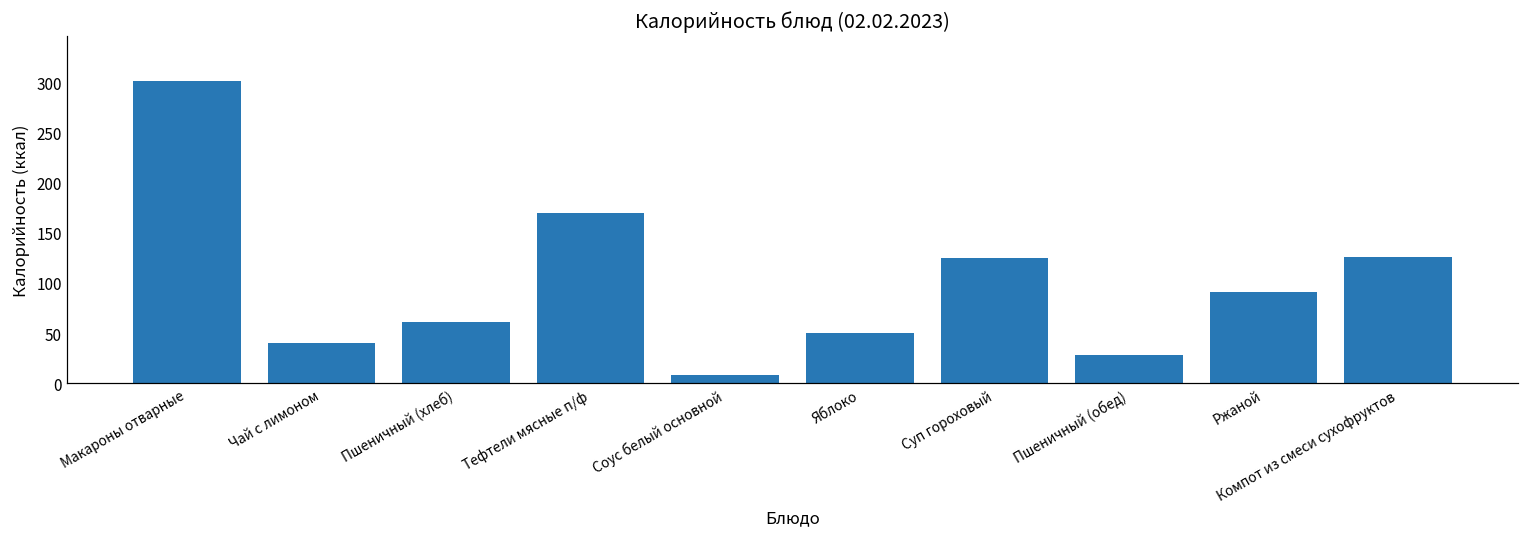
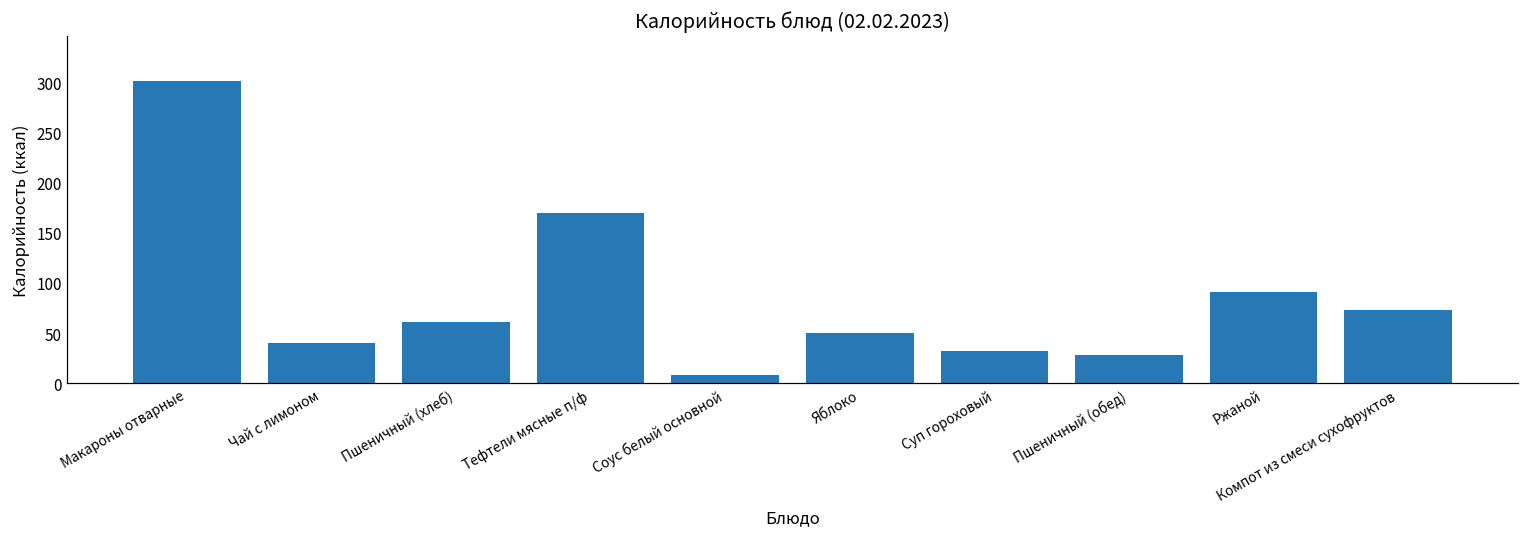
  {
    "Макароны отварные": 300,
    "Чай с лимоном": 40,
    "Пшеничный (хлеб)": 60,
    "Тефтели мясные п/ф": 170,
    "Соус белый основной": 10,
    "Яблоко": 50,
-   "Суп гороховый": 130,
+   "Суп гороховый": 30,
    "Пшеничный (обед)": 30,
    "Ржаной": 90,
-   "Компот из смеси сухофруктов": 130
+   "Компот из смеси сухофруктов": 70
  }
